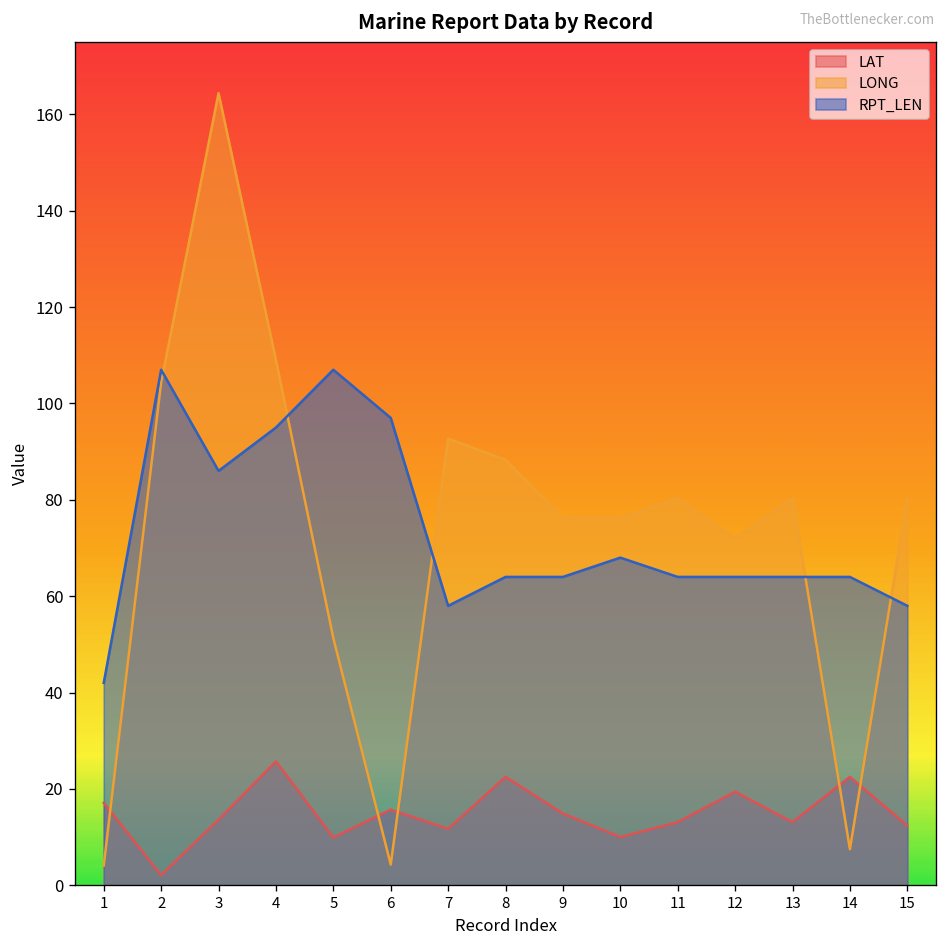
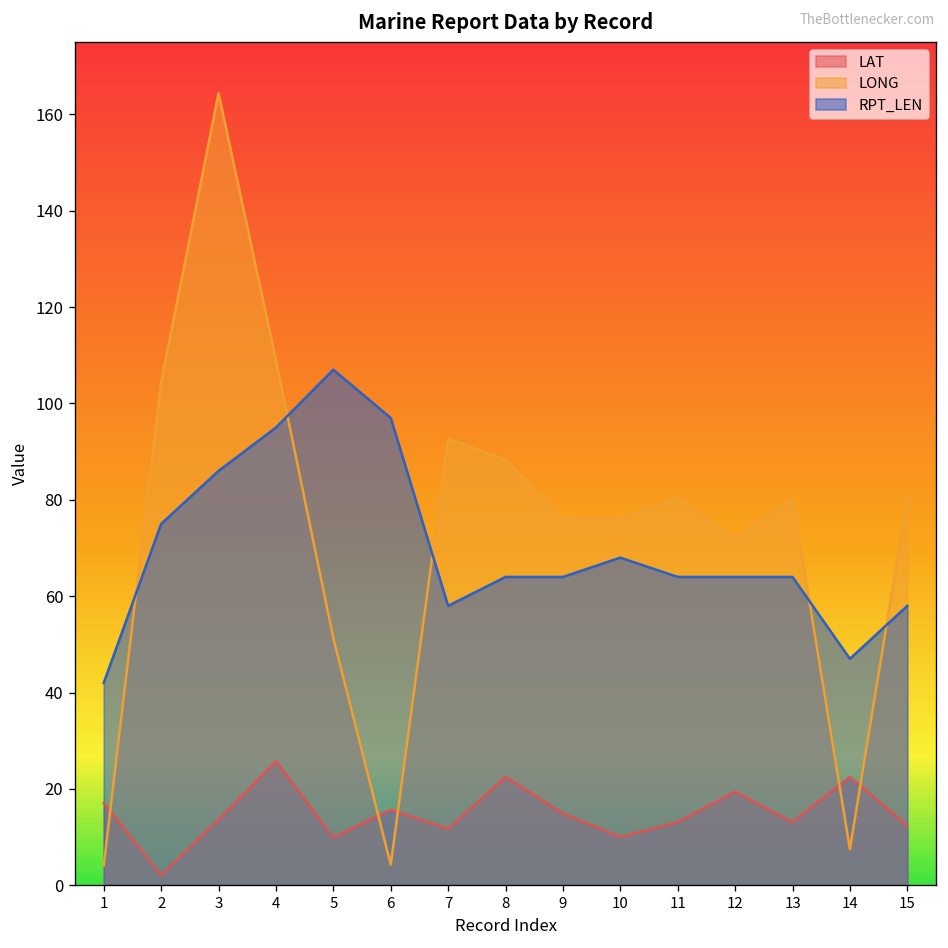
  {
    "LAT": {
      "1": 17,
      "2": 2,
      "3": 14,
      "4": 26,
      "5": 10,
      "6": 16,
      "7": 12,
      "8": 23,
      "9": 15,
      "10": 10,
      "11": 13,
      "12": 19,
      "13": 13,
      "14": 23,
      "15": 12
    },
    "LONG": {
      "1": 4,
      "2": 104,
      "3": 164,
      "4": 109,
      "5": 51,
      "6": 4,
      "7": 93,
      "8": 88,
      "9": 76,
      "10": 76,
      "11": 80,
      "12": 72,
      "13": 80,
      "14": 8,
      "15": 80
    },
    "RPT_LEN": {
      "1": 42,
-     "2": 107,
+     "2": 75,
      "3": 86,
      "4": 95,
      "5": 107,
      "6": 97,
      "7": 58,
      "8": 64,
      "9": 64,
      "10": 68,
      "11": 64,
      "12": 64,
      "13": 64,
-     "14": 64,
+     "14": 47,
      "15": 58
    }
  }
